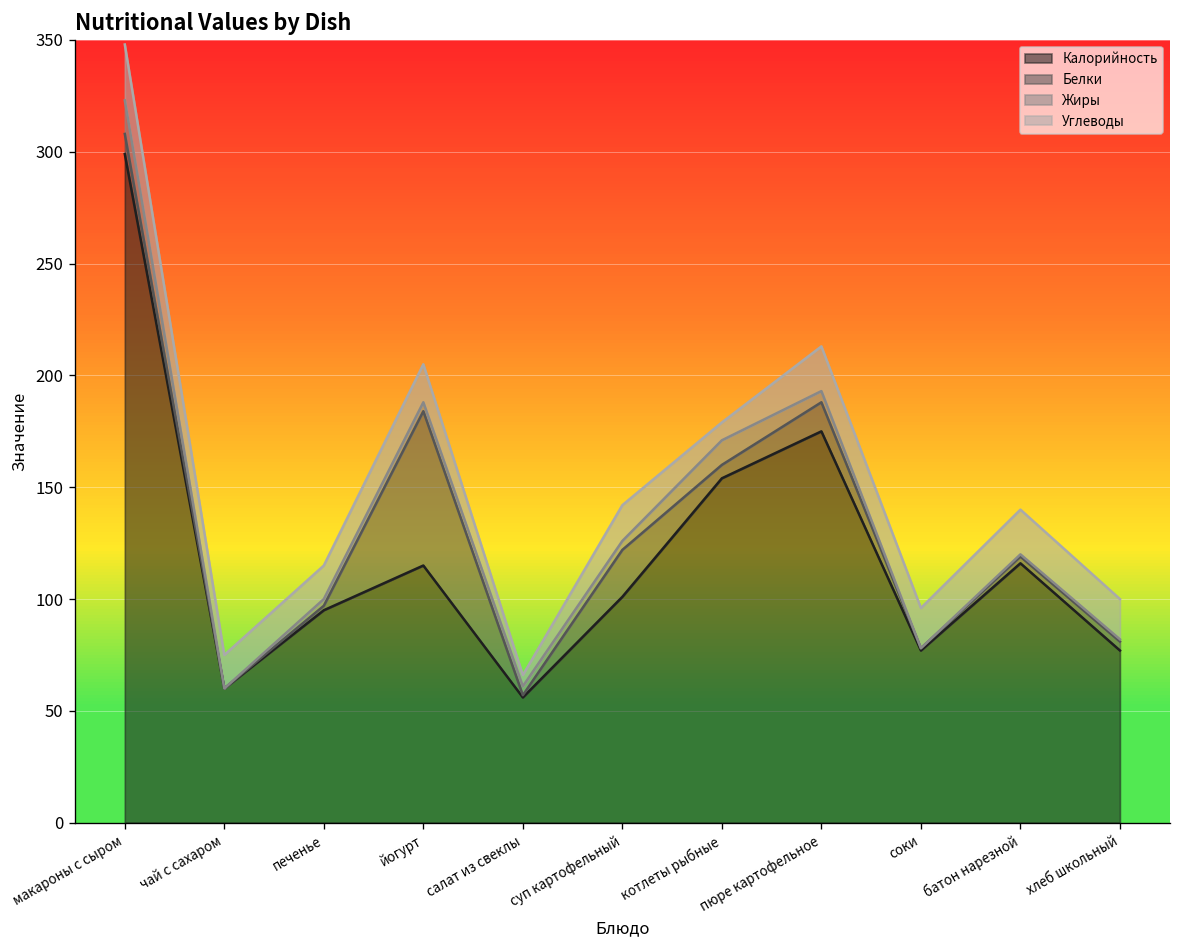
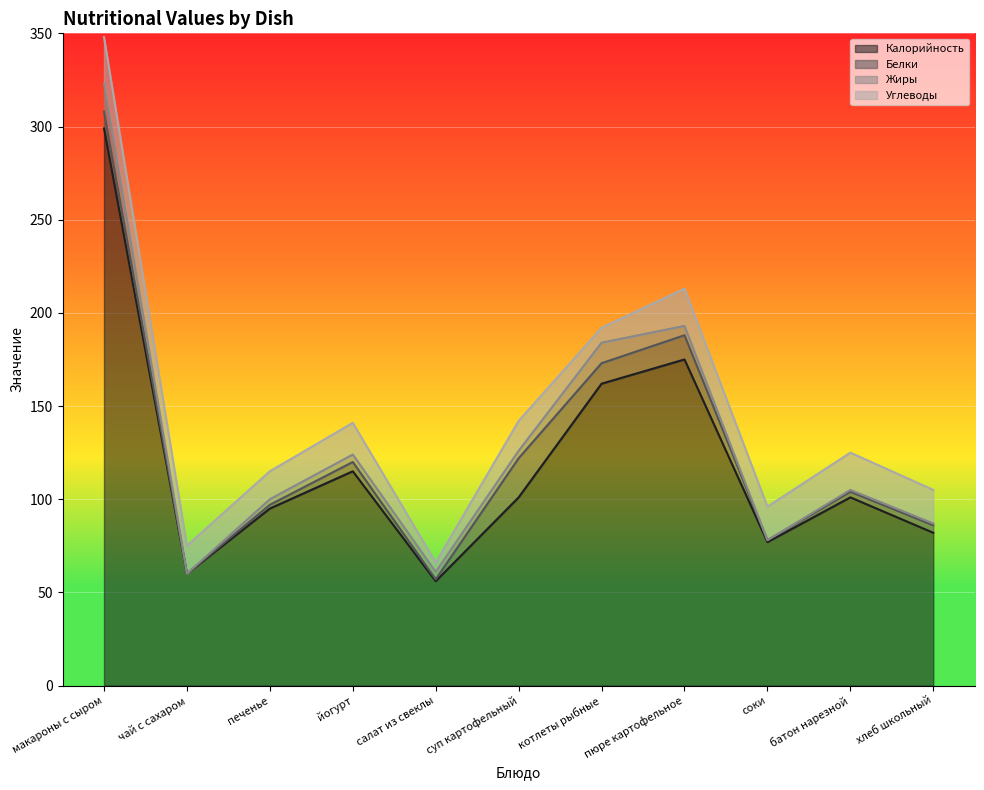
  {
    "Калорийность": {
      "макароны с сыром": 299,
      "печенье": 95,
      "йогурт": 115,
      "суп картофельный": 101,
-     "котлеты рыбные": 154,
+     "котлеты рыбные": 162,
      "пюре картофельное": 175,
-     "батон нарезной": 116,
-     "хлеб школьный": 77
+     "батон нарезной": 101,
+     "хлеб школьный": 82
    },
    "Белки": {
      "макароны с сыром": 9,
      "печенье": 2,
-     "йогурт": 69,
+     "йогурт": 5,
      "суп картофельный": 21,
-     "котлеты рыбные": 6,
+     "котлеты рыбные": 11,
      "пюре картофельное": 13
    }
  }
